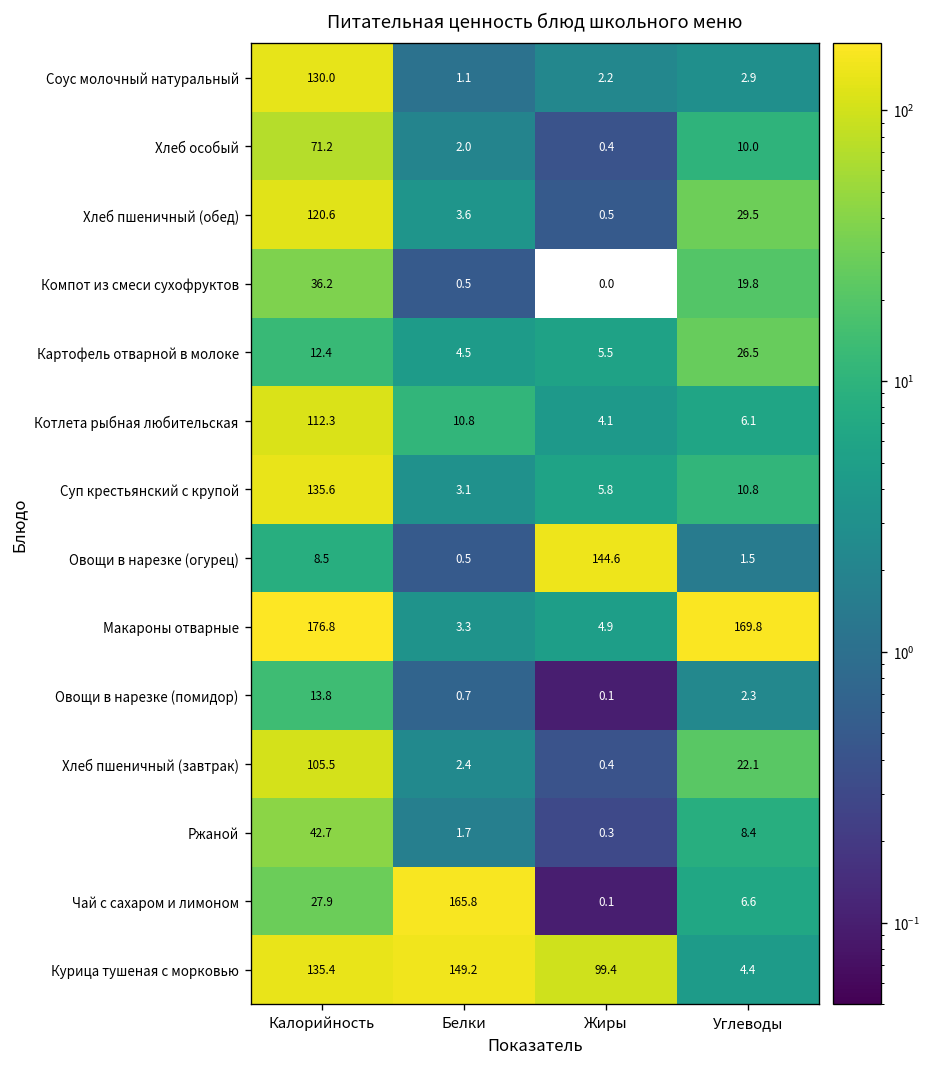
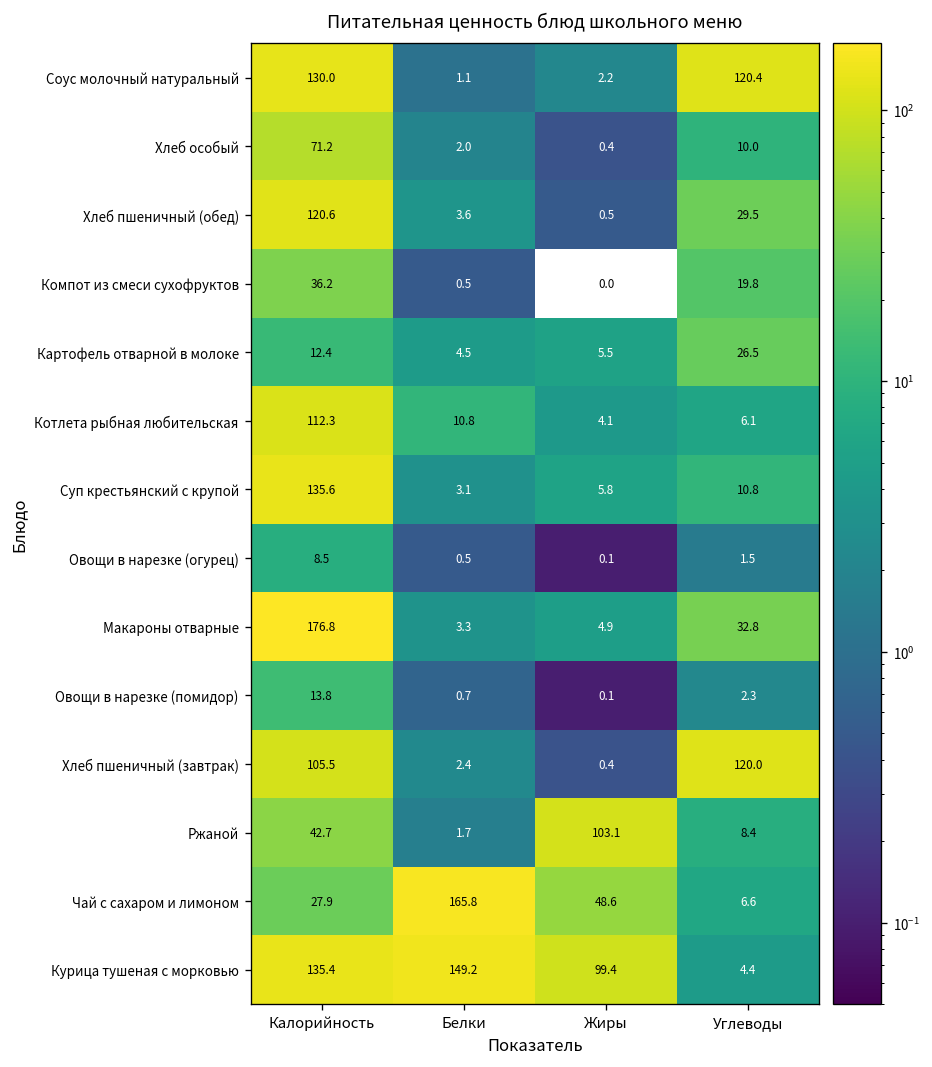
  {
    "Соус молочный натуральный": {
      "Калорийность": 130.0,
      "Белки": 1.1,
      "Жиры": 2.2,
-     "Углеводы": 2.9
+     "Углеводы": 120.4
    },
    "Хлеб особый": {
      "Калорийность": 71.2,
      "Белки": 2.0,
      "Жиры": 0.4,
      "Углеводы": 10.0
    },
    "Хлеб пшеничный (обед)": {
      "Калорийность": 120.6,
      "Белки": 3.6,
      "Жиры": 0.5,
      "Углеводы": 29.5
    },
    "Компот из смеси сухофруктов": {
      "Калорийность": 36.2,
      "Белки": 0.5,
      "Жиры": 0.0,
      "Углеводы": 19.8
    },
    "Картофель отварной в молоке": {
      "Калорийность": 12.4,
      "Белки": 4.5,
      "Жиры": 5.5,
      "Углеводы": 26.5
    },
    "Котлета рыбная любительская": {
      "Калорийность": 112.3,
      "Белки": 10.8,
      "Жиры": 4.1,
      "Углеводы": 6.1
    },
    "Суп крестьянский с крупой": {
      "Калорийность": 135.6,
      "Белки": 3.1,
      "Жиры": 5.8,
      "Углеводы": 10.8
    },
    "Овощи в нарезке (огурец)": {
      "Калорийность": 8.5,
      "Белки": 0.5,
-     "Жиры": 144.6,
+     "Жиры": 0.1,
      "Углеводы": 1.5
    },
    "Макароны отварные": {
      "Калорийность": 176.8,
      "Белки": 3.3,
      "Жиры": 4.9,
-     "Углеводы": 169.8
+     "Углеводы": 32.8
    },
    "Овощи в нарезке (помидор)": {
      "Калорийность": 13.8,
      "Белки": 0.7,
      "Жиры": 0.1,
      "Углеводы": 2.3
    },
    "Хлеб пшеничный (завтрак)": {
      "Калорийность": 105.5,
      "Белки": 2.4,
      "Жиры": 0.4,
-     "Углеводы": 22.1
+     "Углеводы": 120.0
    },
    "Ржаной": {
      "Калорийность": 42.7,
      "Белки": 1.7,
-     "Жиры": 0.3,
+     "Жиры": 103.1,
      "Углеводы": 8.4
    },
    "Чай с сахаром и лимоном": {
      "Калорийность": 27.9,
      "Белки": 165.8,
-     "Жиры": 0.1,
+     "Жиры": 48.6,
      "Углеводы": 6.6
    },
    "Курица тушеная с морковью": {
      "Калорийность": 135.4,
      "Белки": 149.2,
      "Жиры": 99.4,
      "Углеводы": 4.4
    }
  }
